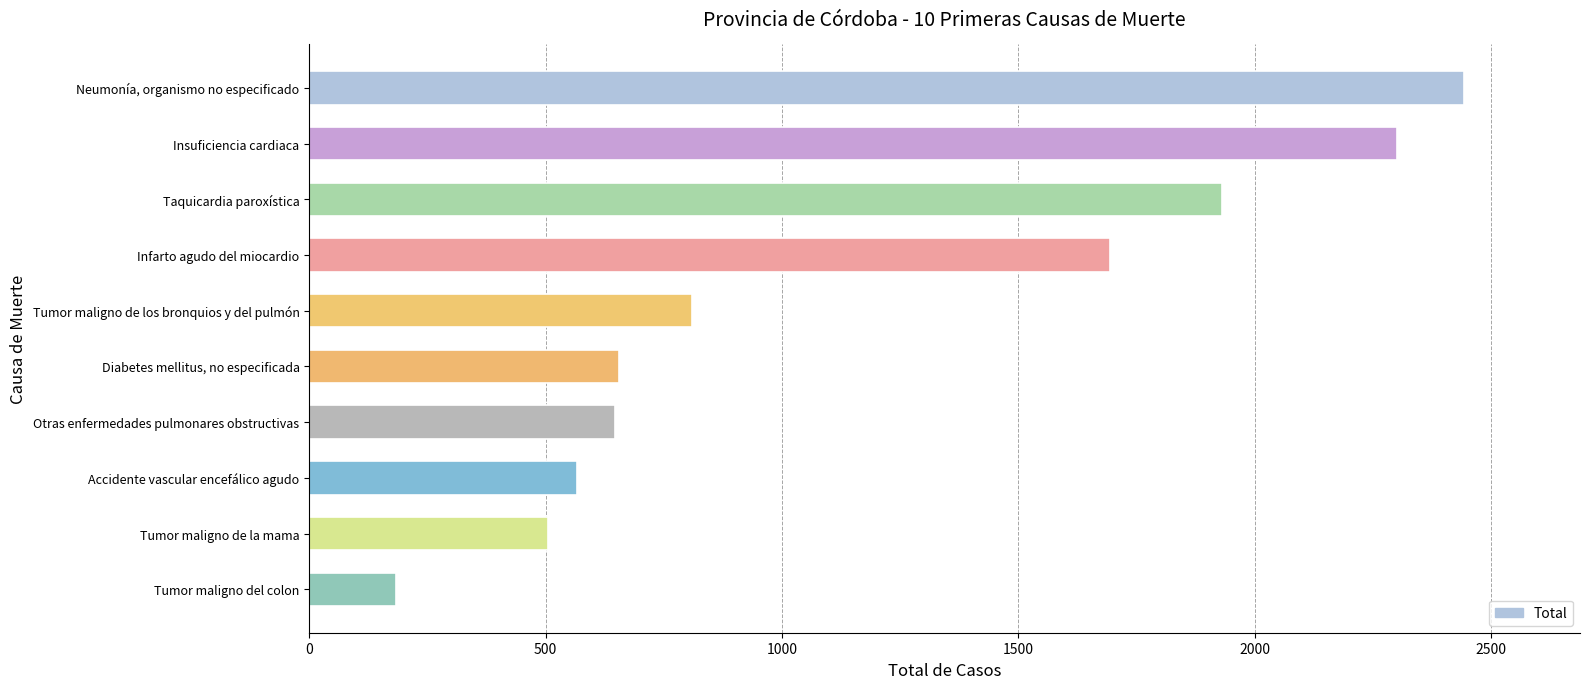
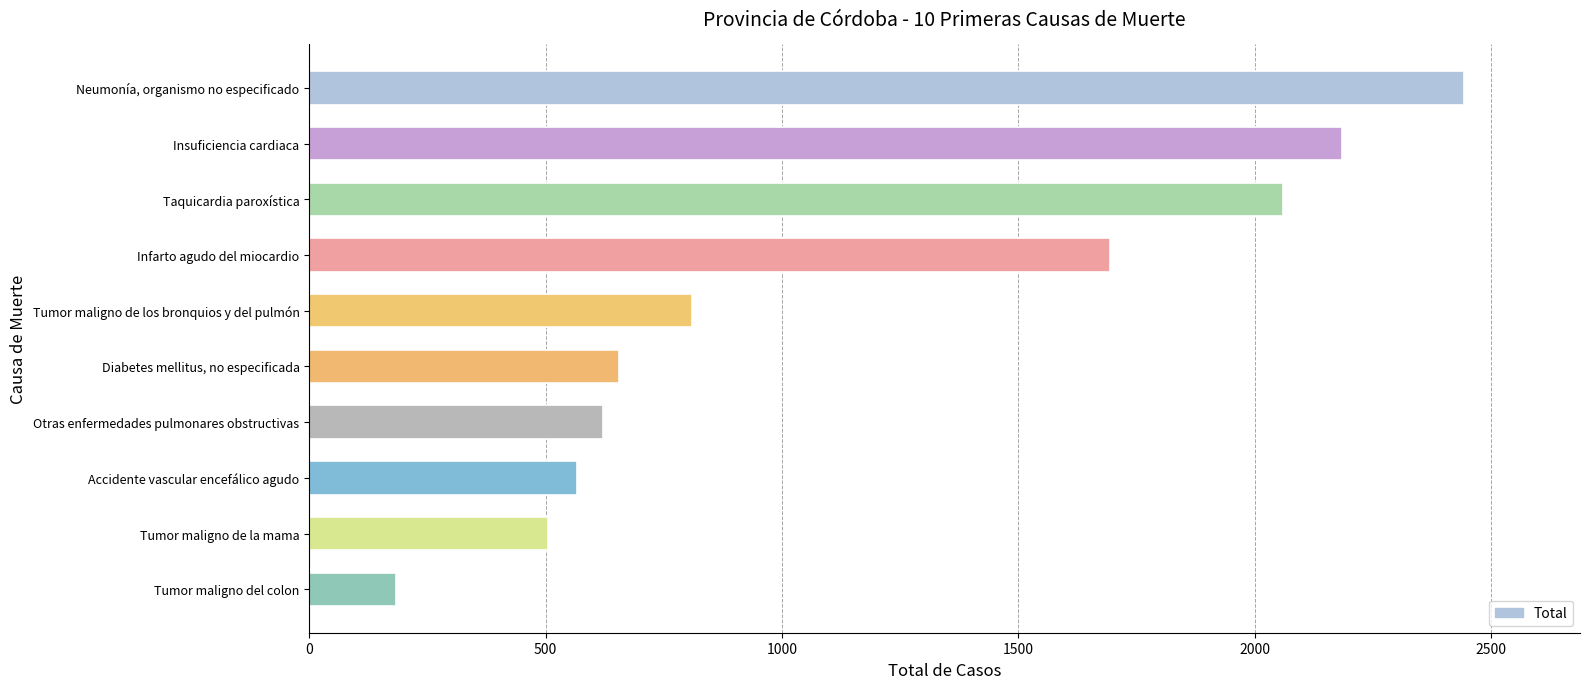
  {
    "Neumonía, organismo no especificado": 2440,
-   "Insuficiencia cardiaca": 2300,
-   "Taquicardia paroxística": 1930,
+   "Insuficiencia cardiaca": 2180,
+   "Taquicardia paroxística": 2060,
    "Infarto agudo del miocardio": 1700,
    "Tumor maligno de los bronquios y del pulmón": 810,
    "Diabetes mellitus, no especificada": 660,
-   "Otras enfermedades pulmonares obstructivas": 650,
+   "Otras enfermedades pulmonares obstructivas": 620,
    "Accidente vascular encefálico agudo": 570,
    "Tumor maligno de la mama": 510,
    "Tumor maligno del colon": 180
  }
